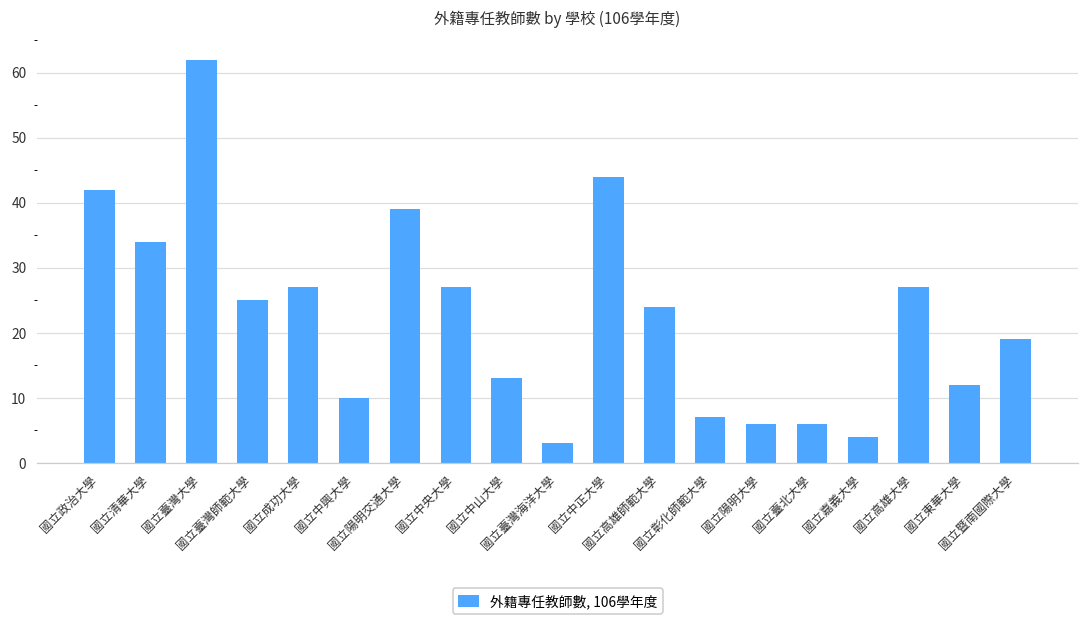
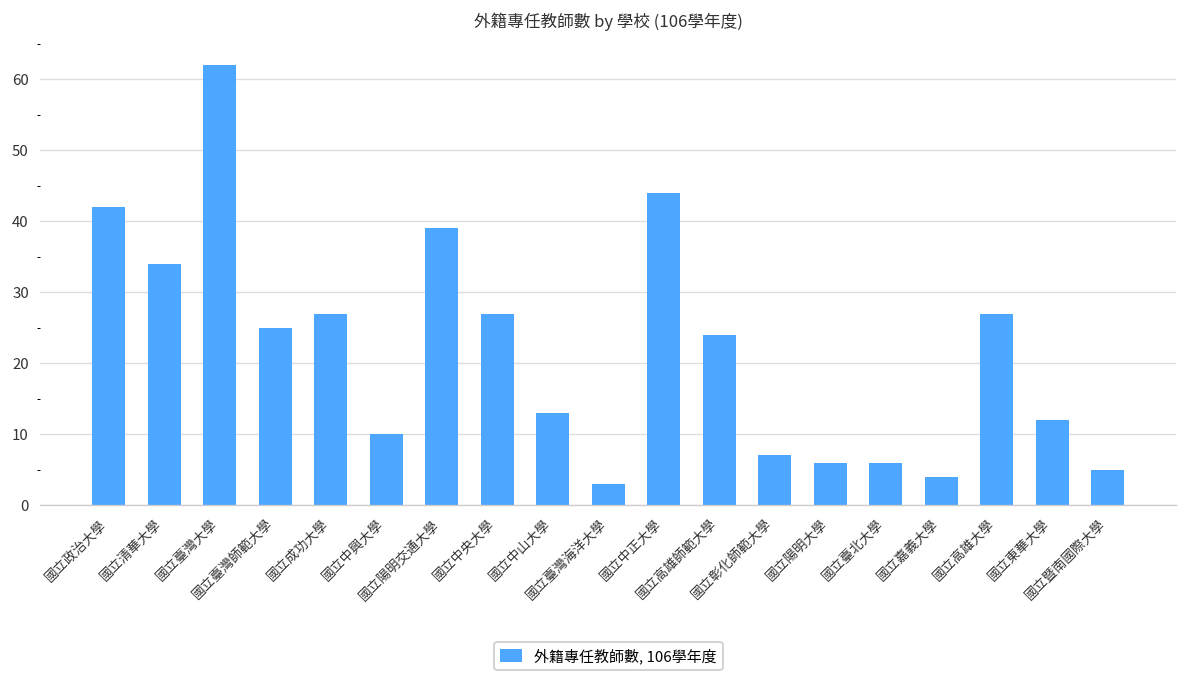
  {
    "國立政治大學": 42,
    "國立清華大學": 34,
    "國立臺灣大學": 62,
    "國立臺灣師範大學": 25,
    "國立成功大學": 27,
    "國立中興大學": 10,
    "國立陽明交通大學": 39,
    "國立中央大學": 27,
    "國立中山大學": 13,
    "國立臺灣海洋大學": 3,
    "國立中正大學": 44,
    "國立高雄師範大學": 24,
    "國立彰化師範大學": 7,
    "國立陽明大學": 6,
    "國立臺北大學": 6,
    "國立嘉義大學": 4,
    "國立高雄大學": 27,
    "國立東華大學": 12,
-   "國立暨南國際大學": 19
+   "國立暨南國際大學": 5
  }
